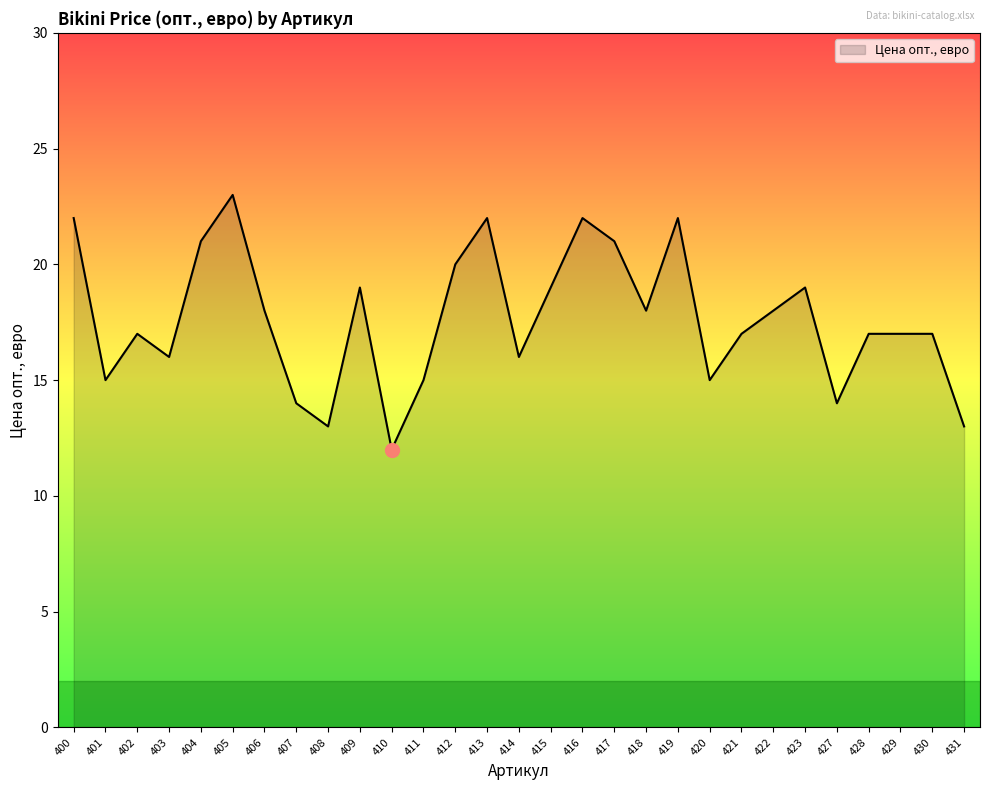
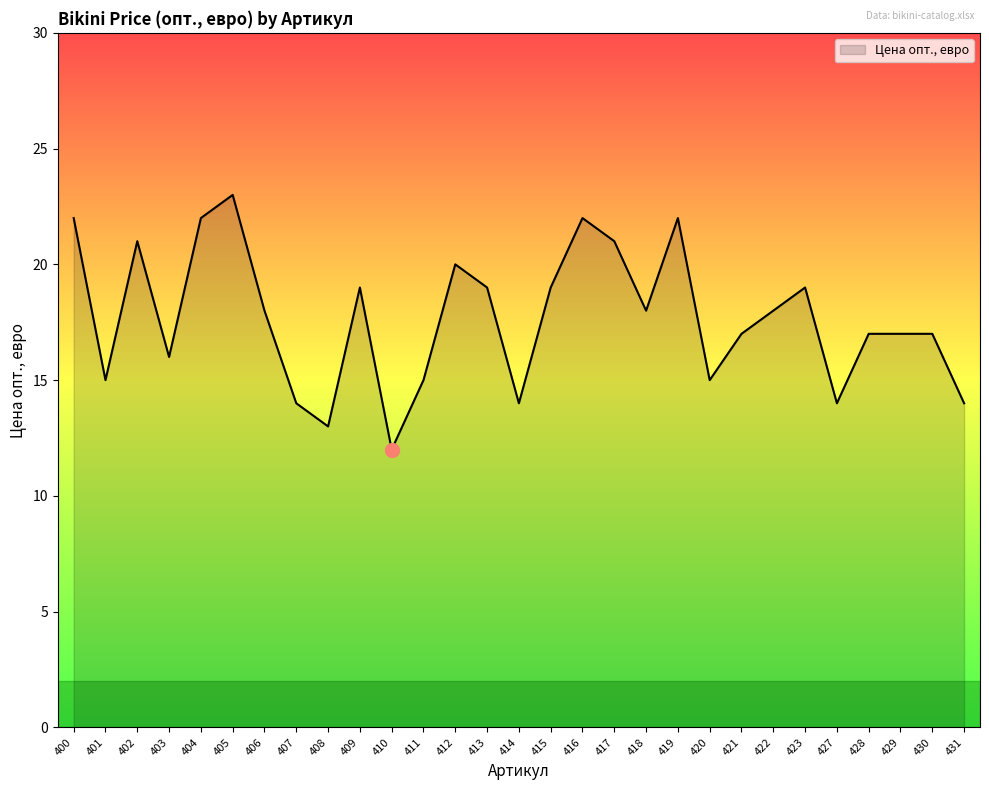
  {
    "Цена опт., евро": {
      "400": 22,
      "401": 15,
-     "402": 17,
+     "402": 21,
      "403": 16,
-     "404": 21,
+     "404": 22,
      "405": 23,
      "406": 18,
      "407": 14,
      "408": 13,
      "409": 19,
      "411": 15,
      "412": 20,
-     "413": 22,
-     "414": 16,
+     "413": 19,
+     "414": 14,
      "415": 19,
      "416": 22,
      "417": 21,
      "418": 18,
      "419": 22,
      "420": 15,
      "421": 17,
      "422": 18,
      "423": 19,
      "427": 14,
      "428": 17,
      "429": 17,
      "430": 17,
-     "431": 13
+     "431": 14
    }
  }
